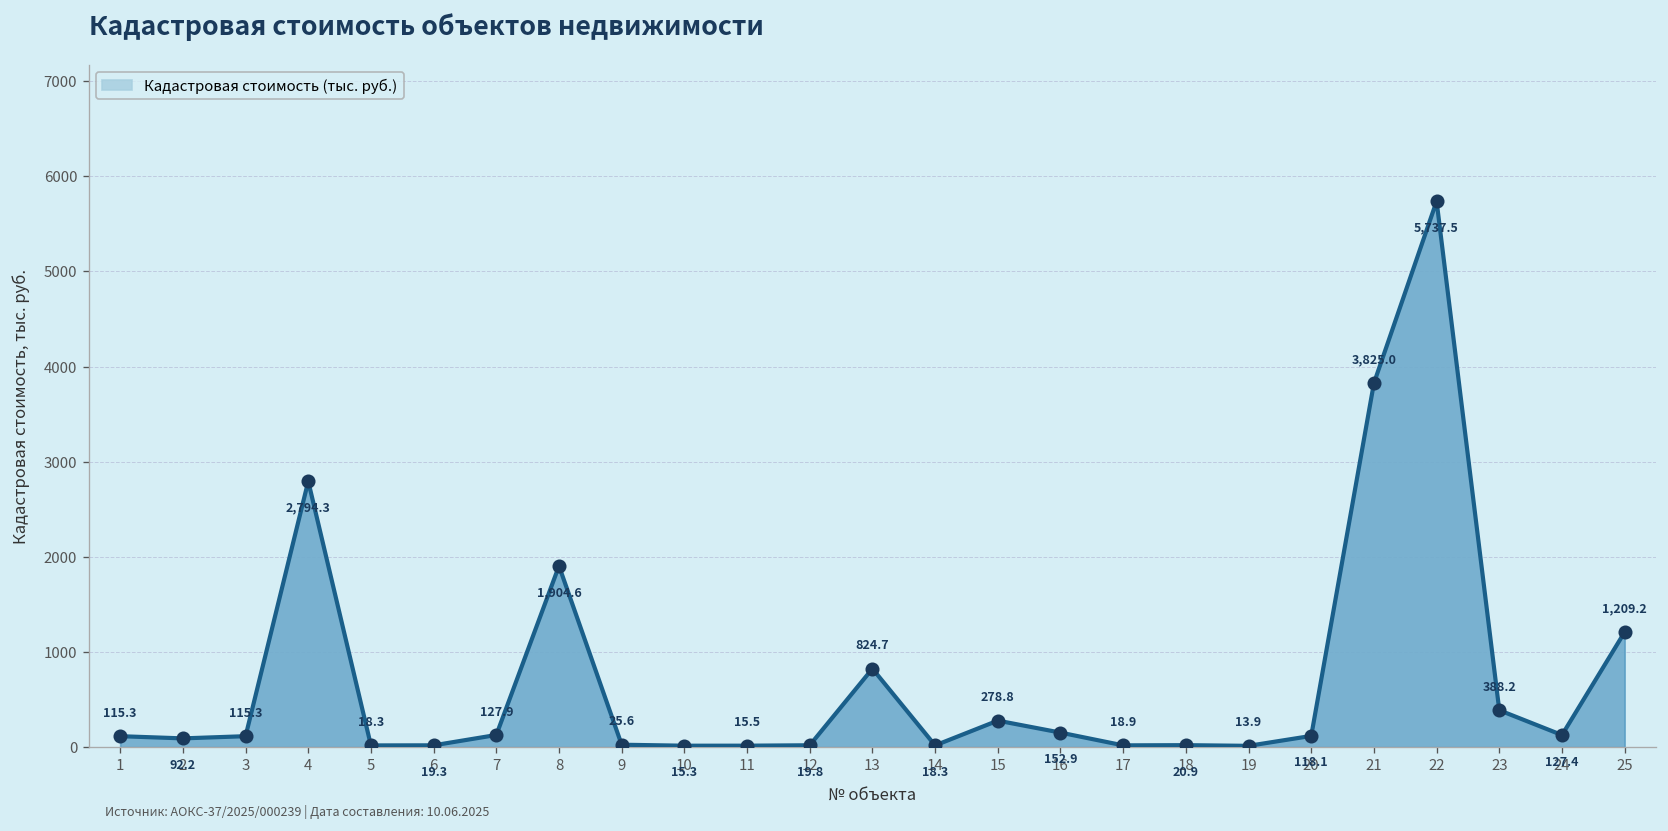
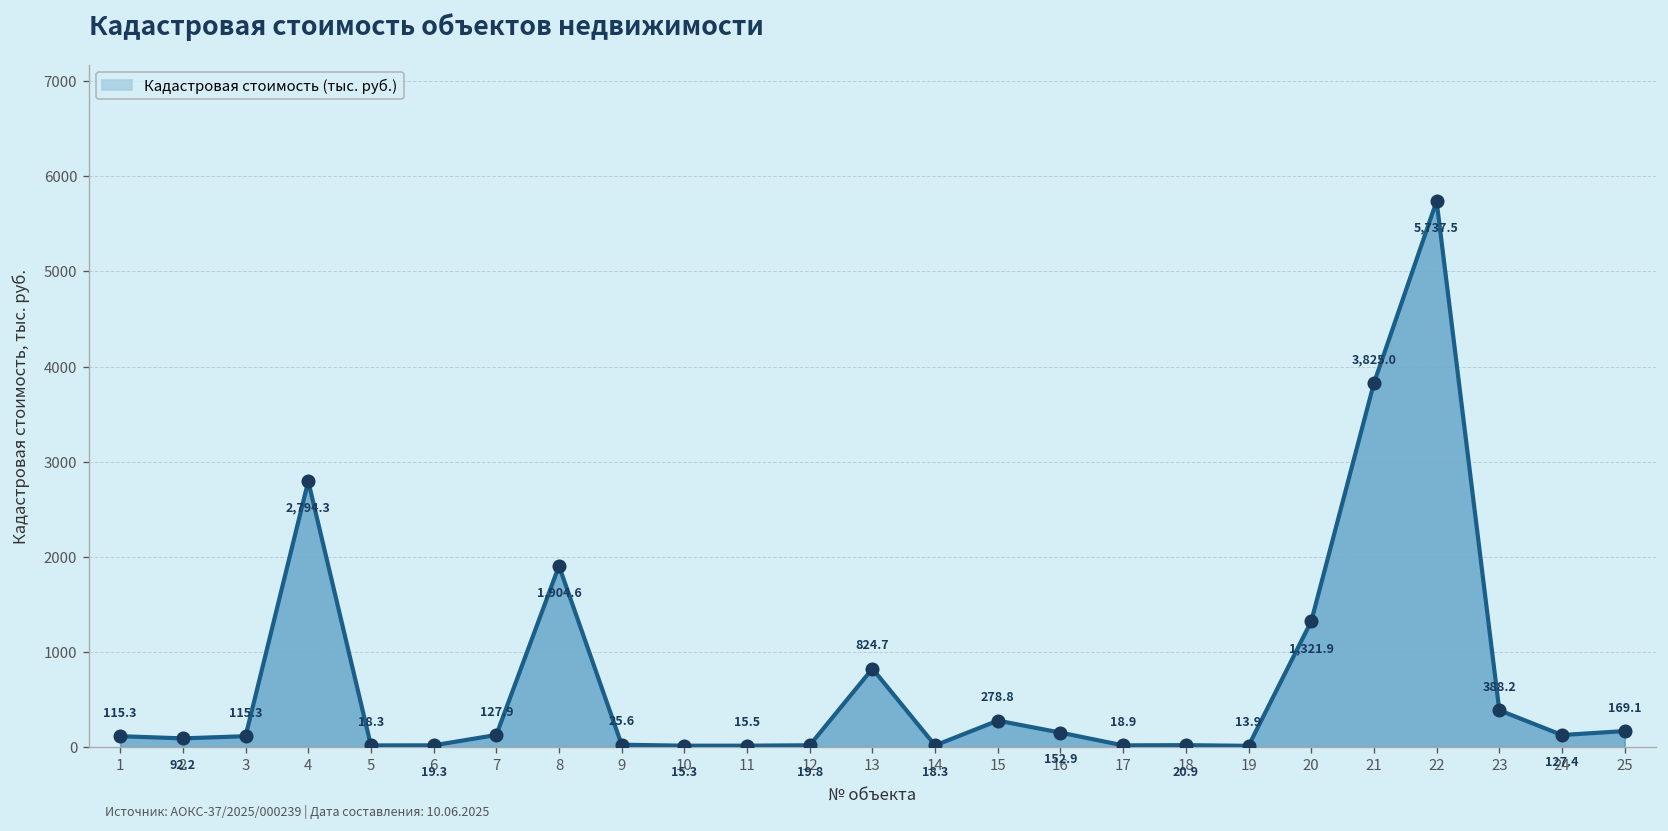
  {
    "1": "115.3",
    "2": "92.2",
    "3": "115.3",
    "4": "2,794.3",
    "5": "18.3",
    "6": "19.3",
    "7": "127.9",
    "8": "1,904.6",
    "9": "25.6",
    "10": "15.3",
    "11": "15.5",
    "12": "19.8",
    "13": "824.7",
    "14": "18.3",
    "15": "278.8",
    "16": "152.9",
    "17": "18.9",
    "18": "20.9",
    "19": "13.9",
-   "20": "118.1",
+   "20": "1,321.9",
    "21": "3,825.0",
    "22": "5,737.5",
    "23": "388.2",
    "24": "127.4",
-   "25": "1,209.2"
+   "25": "169.1"
  }
